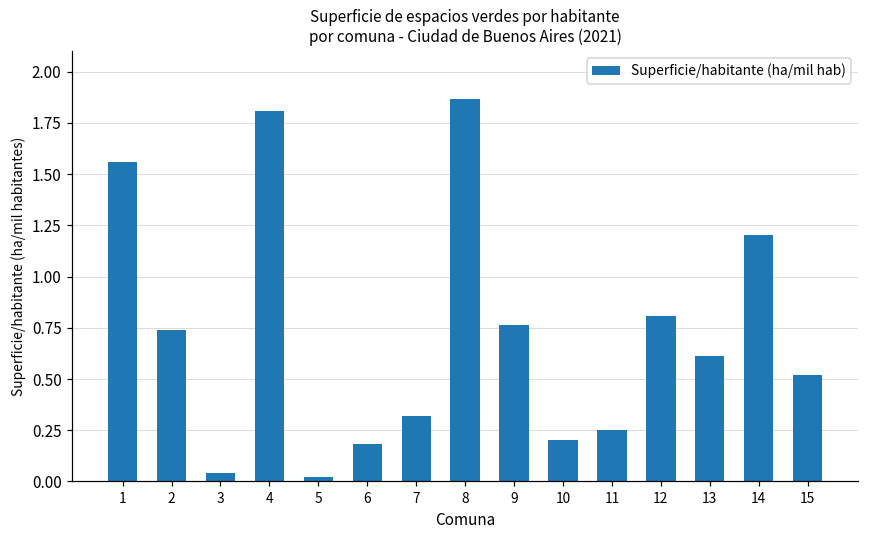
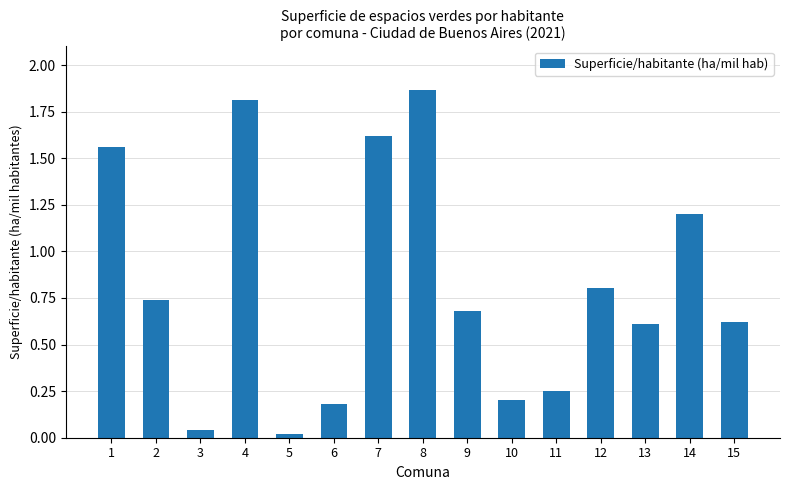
  {
    "1": 1.56,
    "2": 0.74,
    "3": 0.04,
    "4": 1.81,
    "5": 0.02,
    "6": 0.18,
-   "7": 0.32,
+   "7": 1.62,
    "8": 1.87,
-   "9": 0.77,
+   "9": 0.68,
    "10": 0.20,
    "11": 0.25,
    "12": 0.81,
    "13": 0.61,
    "14": 1.20,
-   "15": 0.52
+   "15": 0.62
  }
